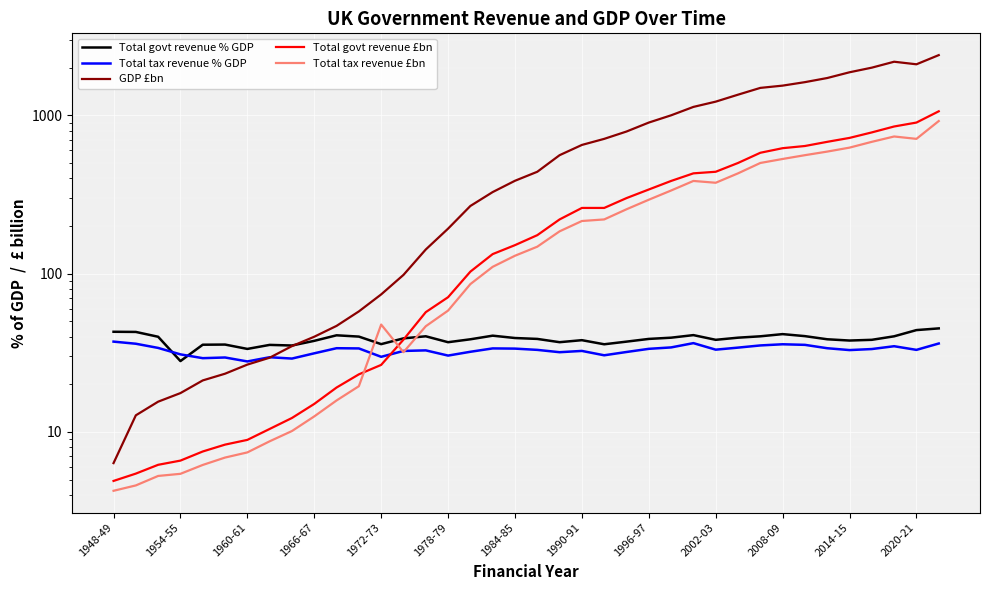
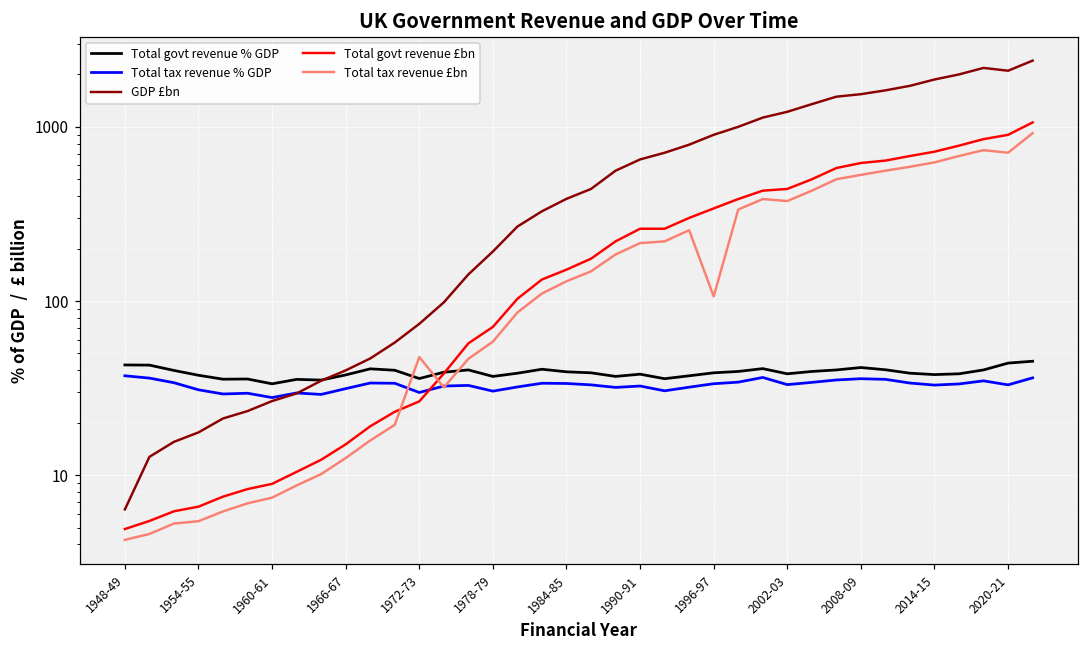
  {
    "Total govt revenue % GDP": {
      "1948-49": 43,
-     "1954-55": 28,
+     "1954-55": 37,
      "1960-61": 33,
      "1966-67": 38,
      "1972-73": 36,
      "1978-79": 37,
      "1984-85": 39,
      "1990-91": 38,
      "1996-97": 39,
      "2002-03": 38,
      "2008-09": 42,
      "2014-15": 38,
      "2020-21": 44
    },
    "Total tax revenue % GDP": {
      "1948-49": 37,
      "1954-55": 31,
      "1960-61": 28,
      "1966-67": 31,
      "1972-73": 30,
      "1978-79": 30,
      "1984-85": 34,
      "1990-91": 33,
      "1996-97": 34,
      "2002-03": 33,
      "2008-09": 36,
      "2014-15": 33,
      "2020-21": 33
    },
    "GDP £bn": {
      "1948-49": 6.4,
      "1954-55": 18,
      "1960-61": 27,
      "1966-67": 40,
      "1972-73": 70,
      "1978-79": 190,
      "1984-85": 390,
      "1990-91": 650,
      "1996-97": 900,
      "2002-03": 1200,
      "2008-09": 1500,
      "2014-15": 1900,
      "2020-21": 2100
    },
    "Total govt revenue £bn": {
      "1948-49": 5,
      "1954-55": 6.6,
      "1960-61": 9,
      "1966-67": 15,
      "1972-73": 27,
      "1978-79": 70,
      "1984-85": 150,
      "1990-91": 260,
      "1996-97": 340,
      "2002-03": 440,
      "2008-09": 620,
      "2014-15": 700,
      "2020-21": 900
    },
    "Total tax revenue £bn": {
      "1948-49": 4.3,
      "1954-55": 5.4,
      "1960-61": 7,
      "1966-67": 13,
      "1972-73": 48,
      "1978-79": 58,
      "1984-85": 130,
      "1990-91": 220,
-     "1996-97": 290,
+     "1996-97": 110,
      "2002-03": 380,
      "2008-09": 530,
      "2014-15": 630,
      "2020-21": 700
    }
  }
